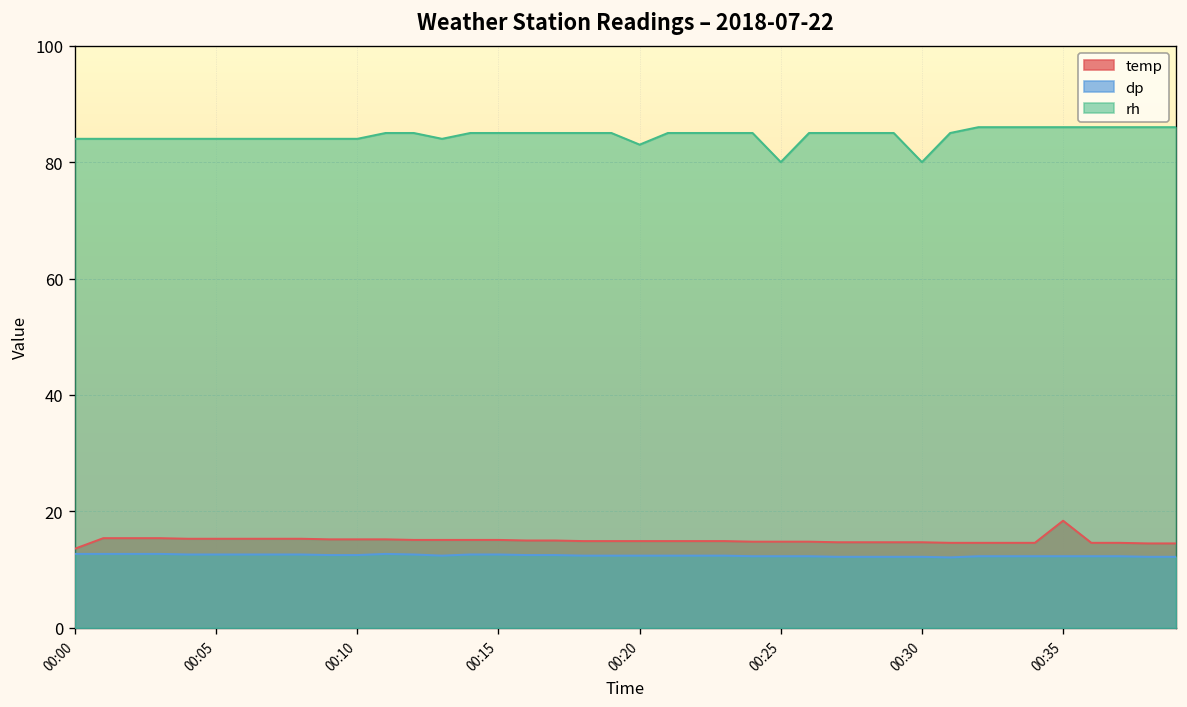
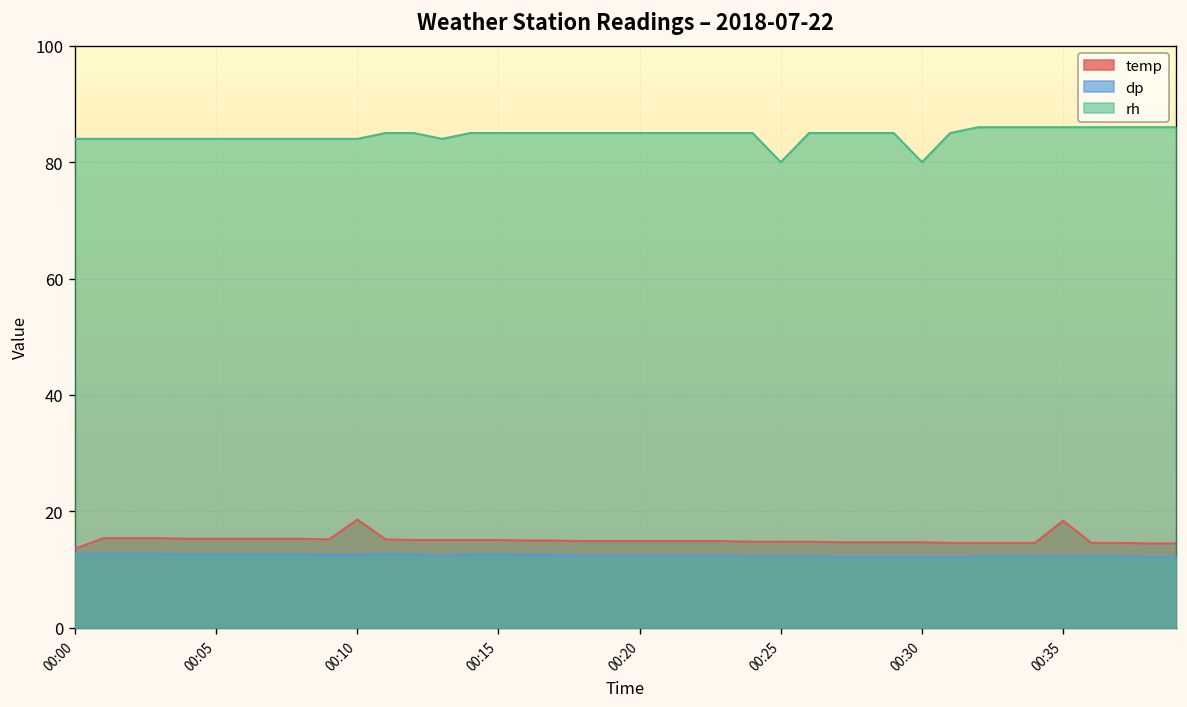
  {
    "temp": {
      "00:00": 14,
      "00:05": 15,
-     "00:10": 15,
+     "00:10": 19,
      "00:15": 15,
      "00:20": 15,
      "00:25": 15,
      "00:30": 15,
      "00:35": 18
    },
    "dp": {
      "00:00": 13,
      "00:05": 13,
      "00:10": 13,
      "00:15": 13,
      "00:20": 12,
      "00:25": 12,
      "00:30": 12,
      "00:35": 12
    },
    "rh": {
      "00:00": 84,
      "00:05": 84,
      "00:10": 84,
      "00:15": 85,
-     "00:20": 83,
+     "00:20": 85,
      "00:25": 80,
      "00:30": 80,
      "00:35": 86
    }
  }
